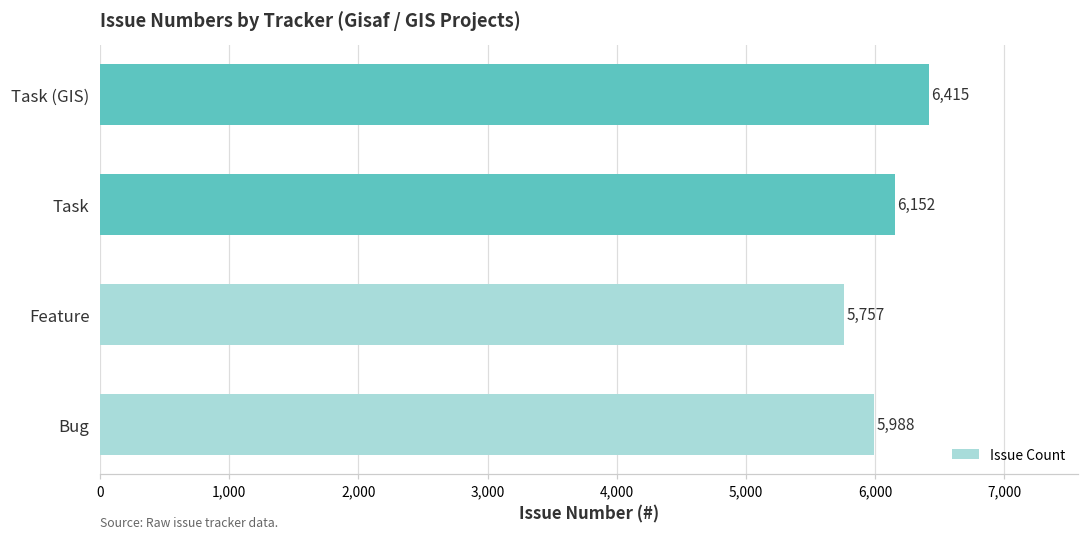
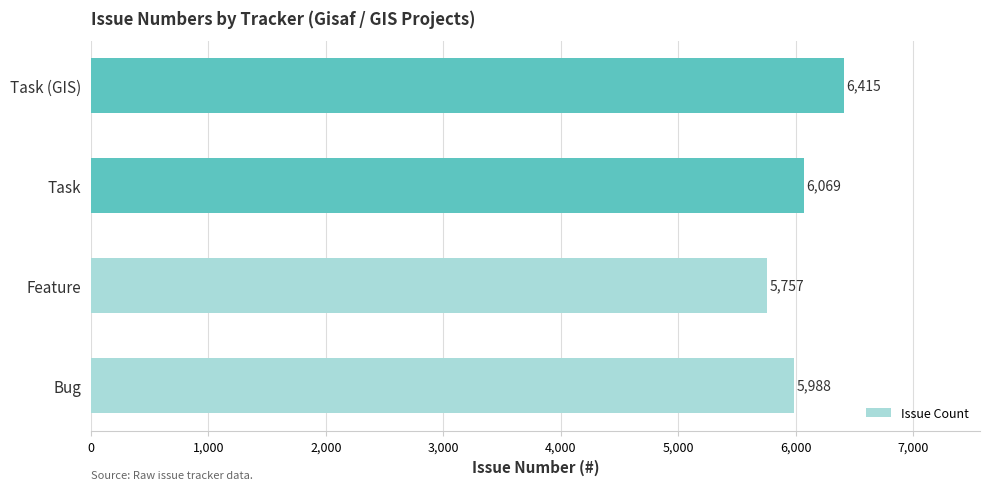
  {
    "Task (GIS)": "6,415",
-   "Task": "6,152",
+   "Task": "6,069",
    "Feature": "5,757",
    "Bug": "5,988"
  }
